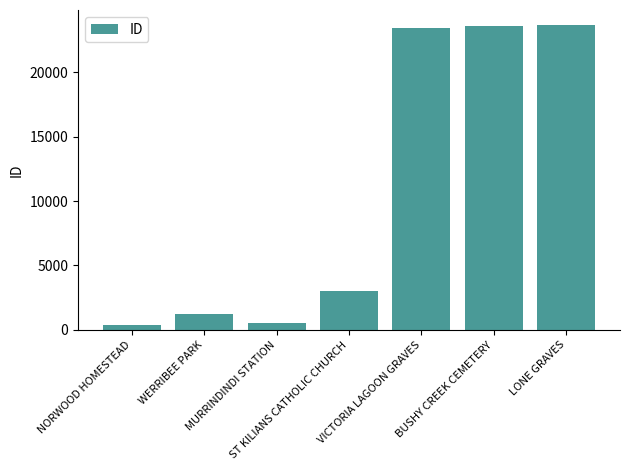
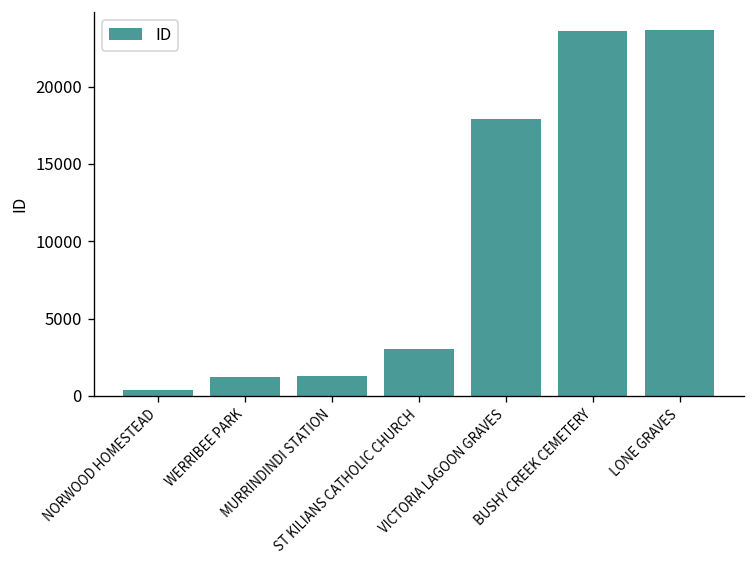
  {
    "NORWOOD HOMESTEAD": 400,
    "WERRIBEE PARK": 1200,
-   "MURRINDINDI STATION": 600,
+   "MURRINDINDI STATION": 1300,
    "ST KILIANS CATHOLIC CHURCH": 3000,
-   "VICTORIA LAGOON GRAVES": 23400,
+   "VICTORIA LAGOON GRAVES": 17900,
    "BUSHY CREEK CEMETERY": 23600,
    "LONE GRAVES": 23600
  }
